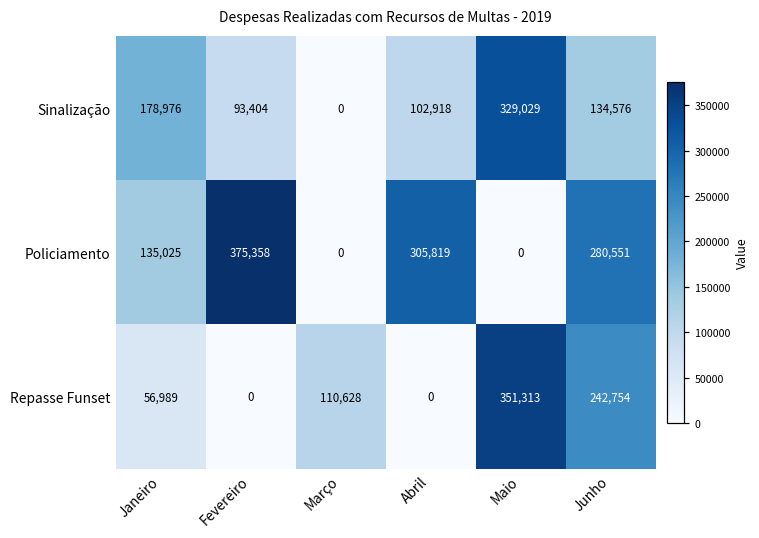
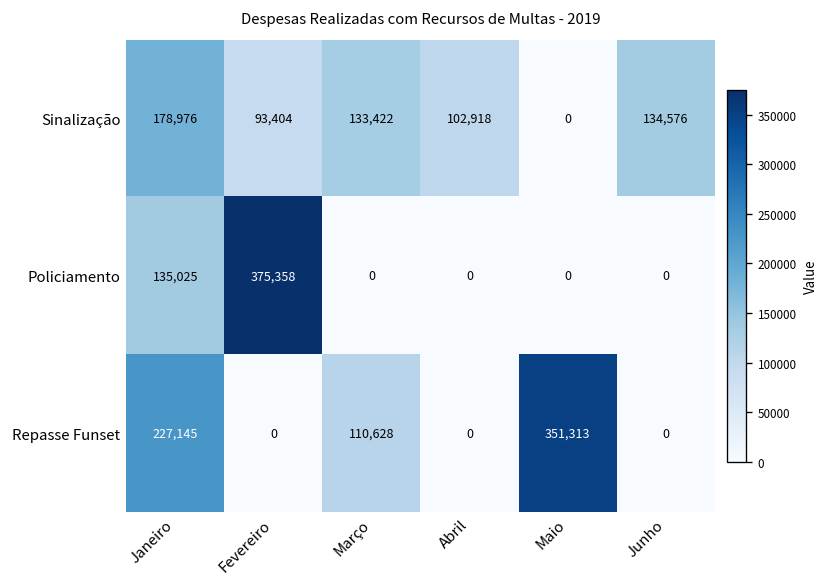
  {
    "Sinalização": {
      "Janeiro": "178,976",
      "Fevereiro": "93,404",
-     "Março": "0",
+     "Março": "133,422",
      "Abril": "102,918",
-     "Maio": "329,029",
+     "Maio": "0",
      "Junho": "134,576"
    },
    "Policiamento": {
      "Janeiro": "135,025",
      "Fevereiro": "375,358",
      "Março": "0",
-     "Abril": "305,819",
+     "Abril": "0",
      "Maio": "0",
-     "Junho": "280,551"
+     "Junho": "0"
    },
    "Repasse Funset": {
-     "Janeiro": "56,989",
+     "Janeiro": "227,145",
      "Fevereiro": "0",
      "Março": "110,628",
      "Abril": "0",
      "Maio": "351,313",
-     "Junho": "242,754"
+     "Junho": "0"
    }
  }
